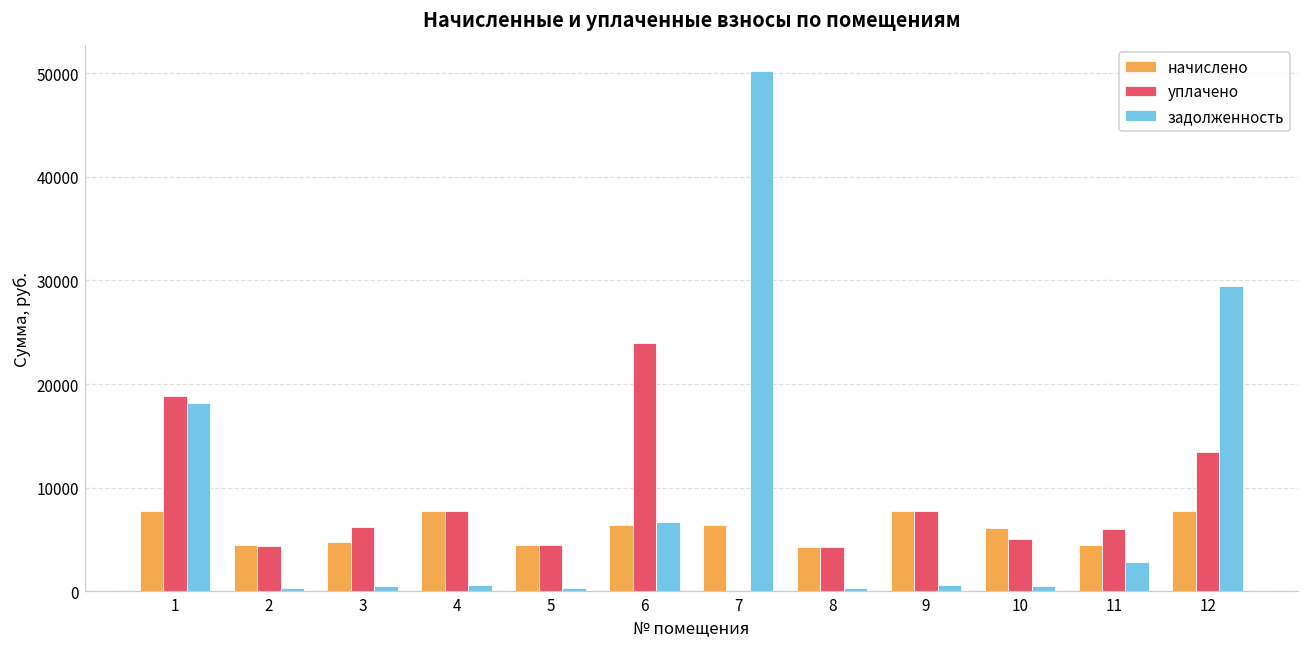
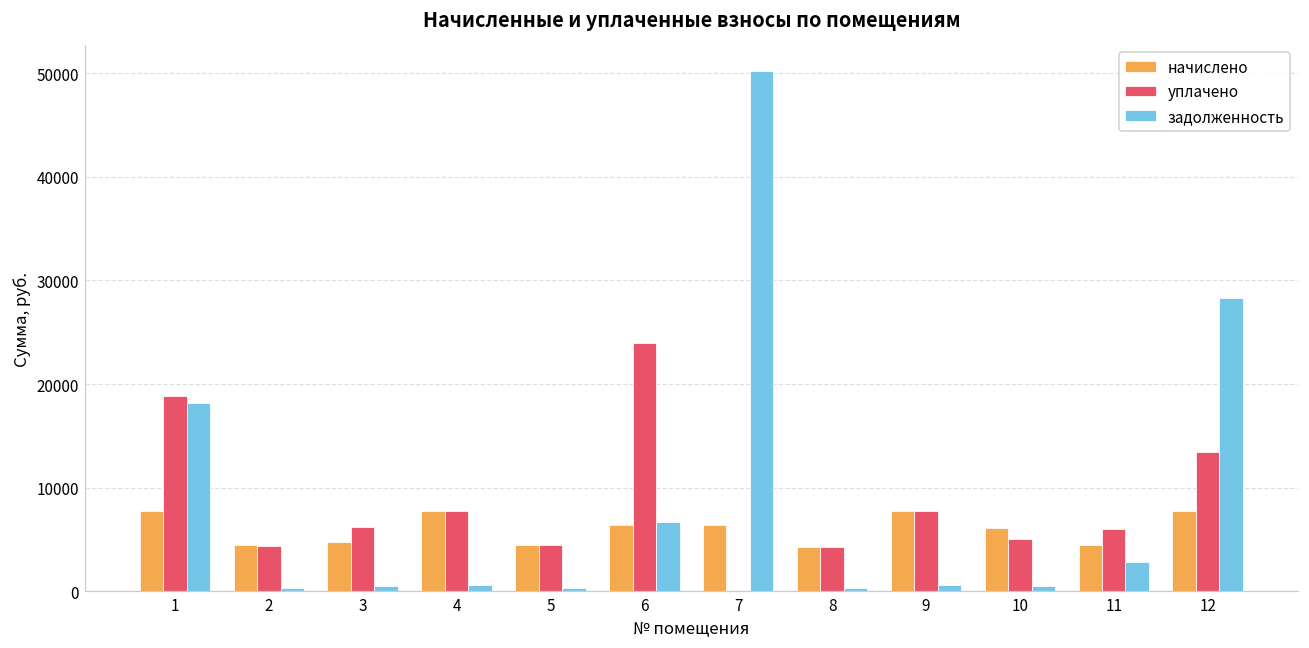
  {
    "начислено": {
      "1": 8000,
      "2": 4000,
      "3": 5000,
      "4": 8000,
      "5": 4000,
      "6": 6000,
      "7": 6000,
      "8": 4000,
      "9": 8000,
      "10": 6000,
      "11": 4000,
      "12": 8000
    },
    "уплачено": {
      "1": 19000,
      "2": 4000,
      "3": 6000,
      "4": 8000,
      "5": 4000,
      "6": 24000,
      "7": 0,
      "8": 4000,
      "9": 8000,
      "10": 5000,
      "11": 6000,
      "12": 13000
    },
    "задолженность": {
      "1": 18000,
      "2": 0,
      "3": 1000,
      "4": 1000,
      "5": 0,
      "6": 7000,
      "7": 50000,
      "8": 0,
      "9": 1000,
      "10": 1000,
      "11": 3000,
-     "12": 29000
+     "12": 28000
    }
  }
